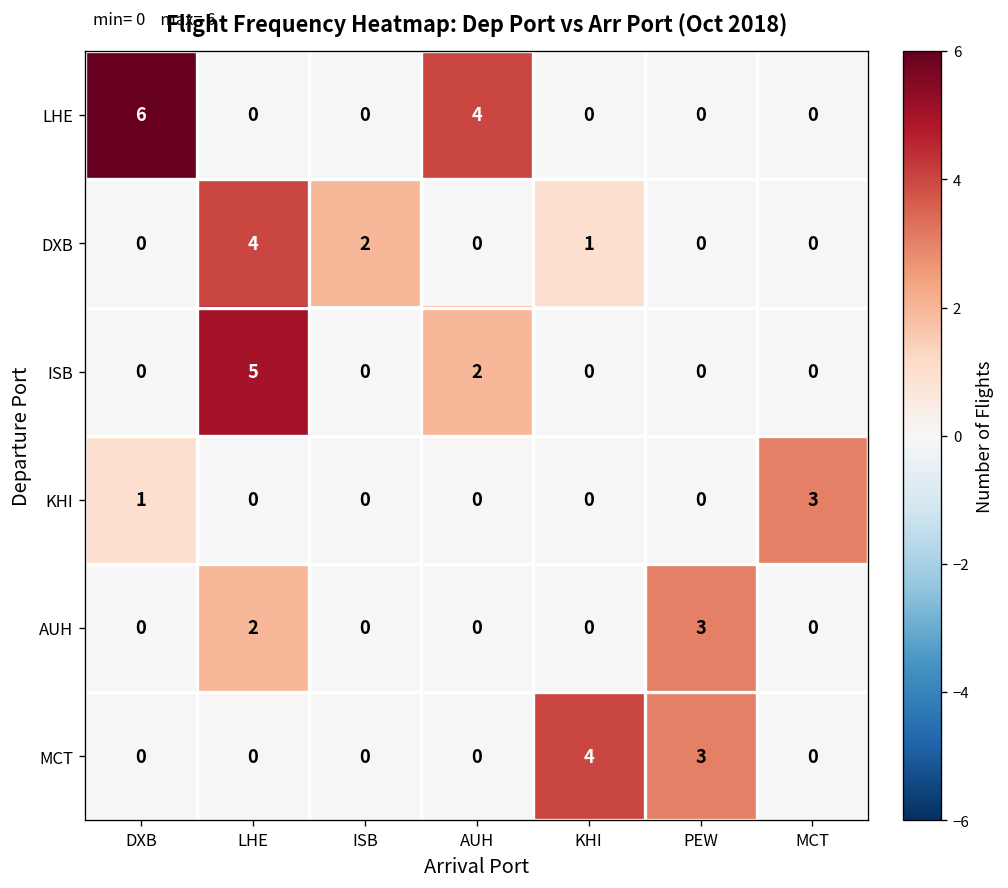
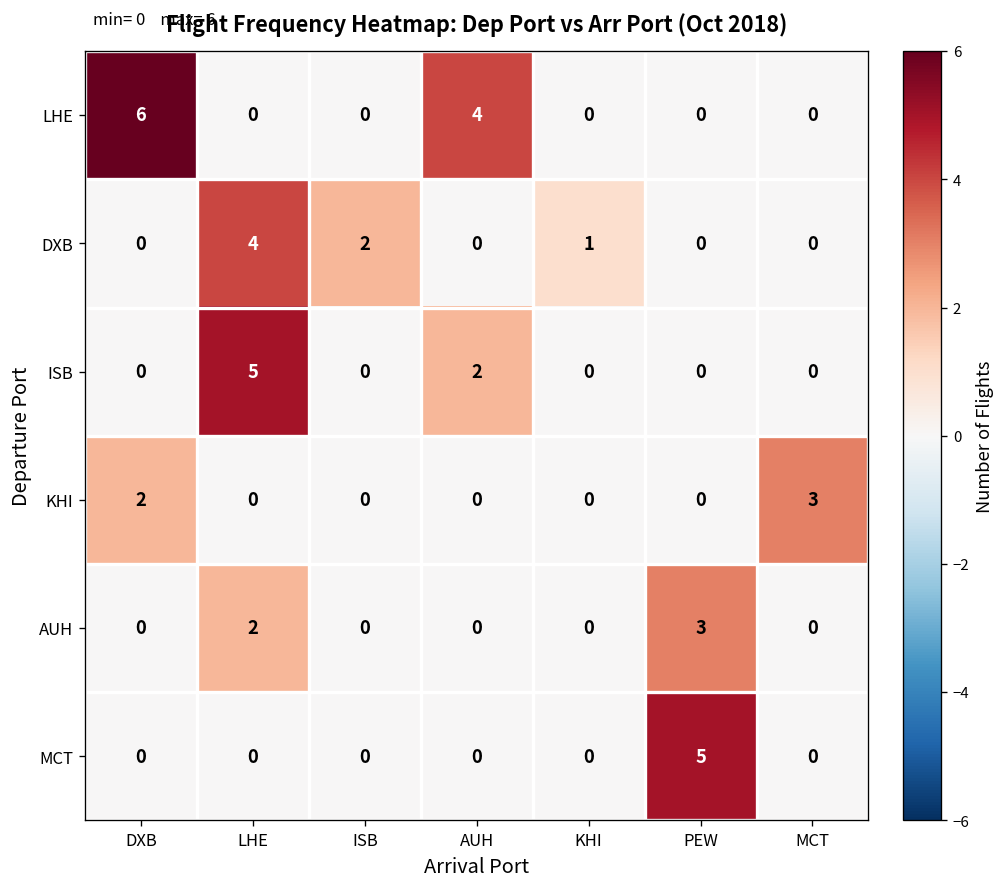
  {
    "LHE": {
      "DXB": 6,
      "LHE": 0,
      "ISB": 0,
      "AUH": 4,
      "KHI": 0,
      "PEW": 0,
      "MCT": 0
    },
    "DXB": {
      "DXB": 0,
      "LHE": 4,
      "ISB": 2,
      "AUH": 0,
      "KHI": 1,
      "PEW": 0,
      "MCT": 0
    },
    "ISB": {
      "DXB": 0,
      "LHE": 5,
      "ISB": 0,
      "AUH": 2,
      "KHI": 0,
      "PEW": 0,
      "MCT": 0
    },
    "KHI": {
-     "DXB": 1,
+     "DXB": 2,
      "LHE": 0,
      "ISB": 0,
      "AUH": 0,
      "KHI": 0,
      "PEW": 0,
      "MCT": 3
    },
    "AUH": {
      "DXB": 0,
      "LHE": 2,
      "ISB": 0,
      "AUH": 0,
      "KHI": 0,
      "PEW": 3,
      "MCT": 0
    },
    "MCT": {
      "DXB": 0,
      "LHE": 0,
      "ISB": 0,
      "AUH": 0,
-     "KHI": 4,
-     "PEW": 3,
+     "KHI": 0,
+     "PEW": 5,
      "MCT": 0
    }
  }
